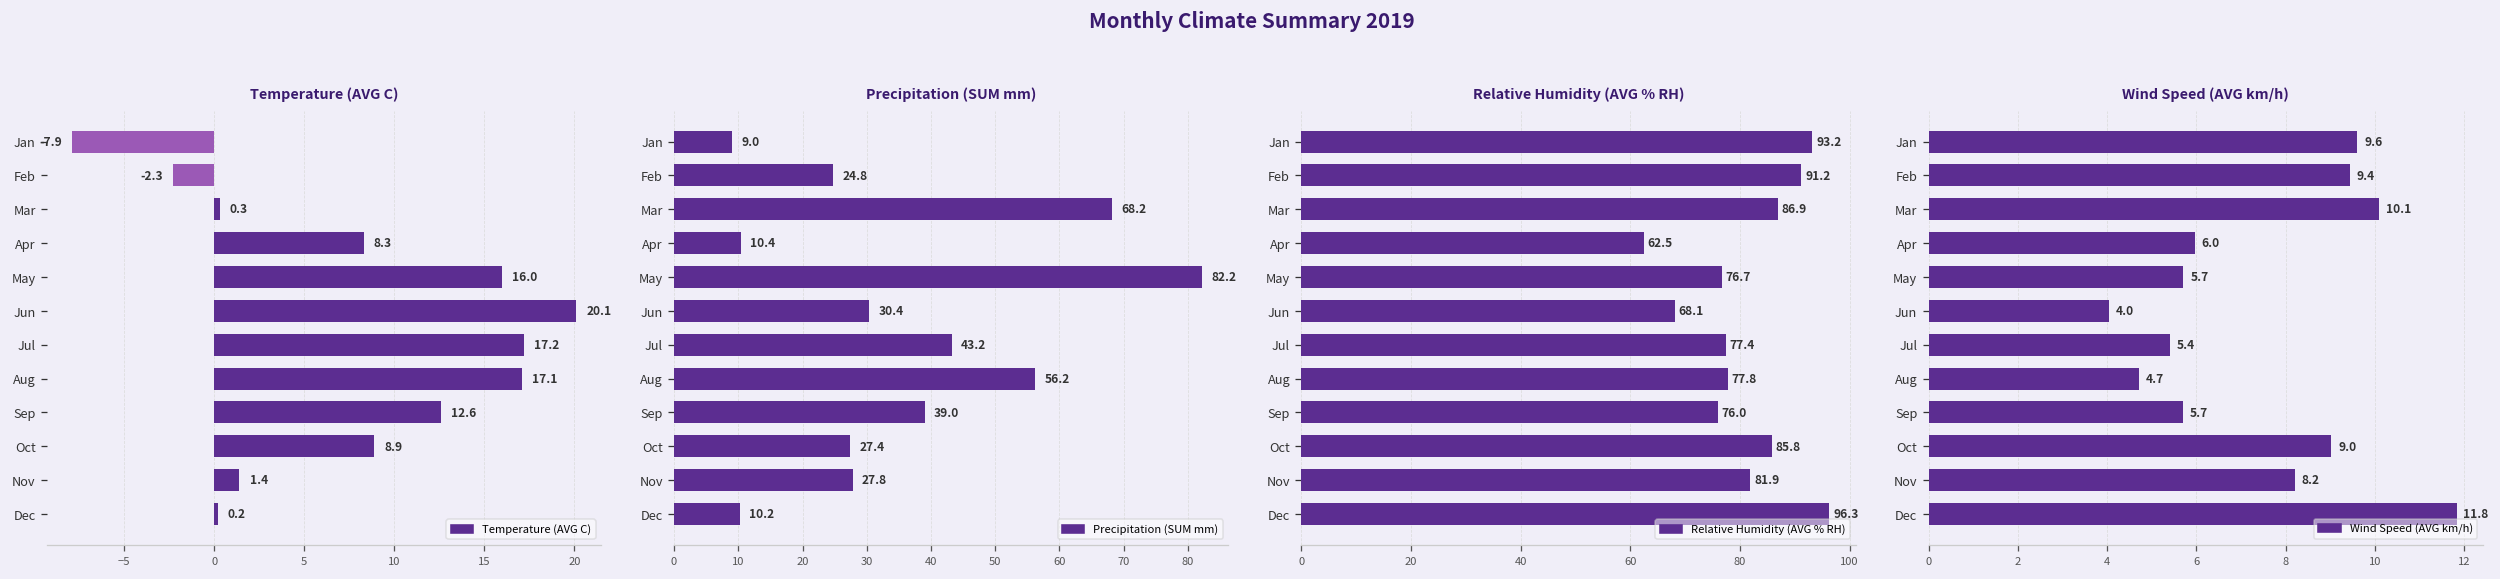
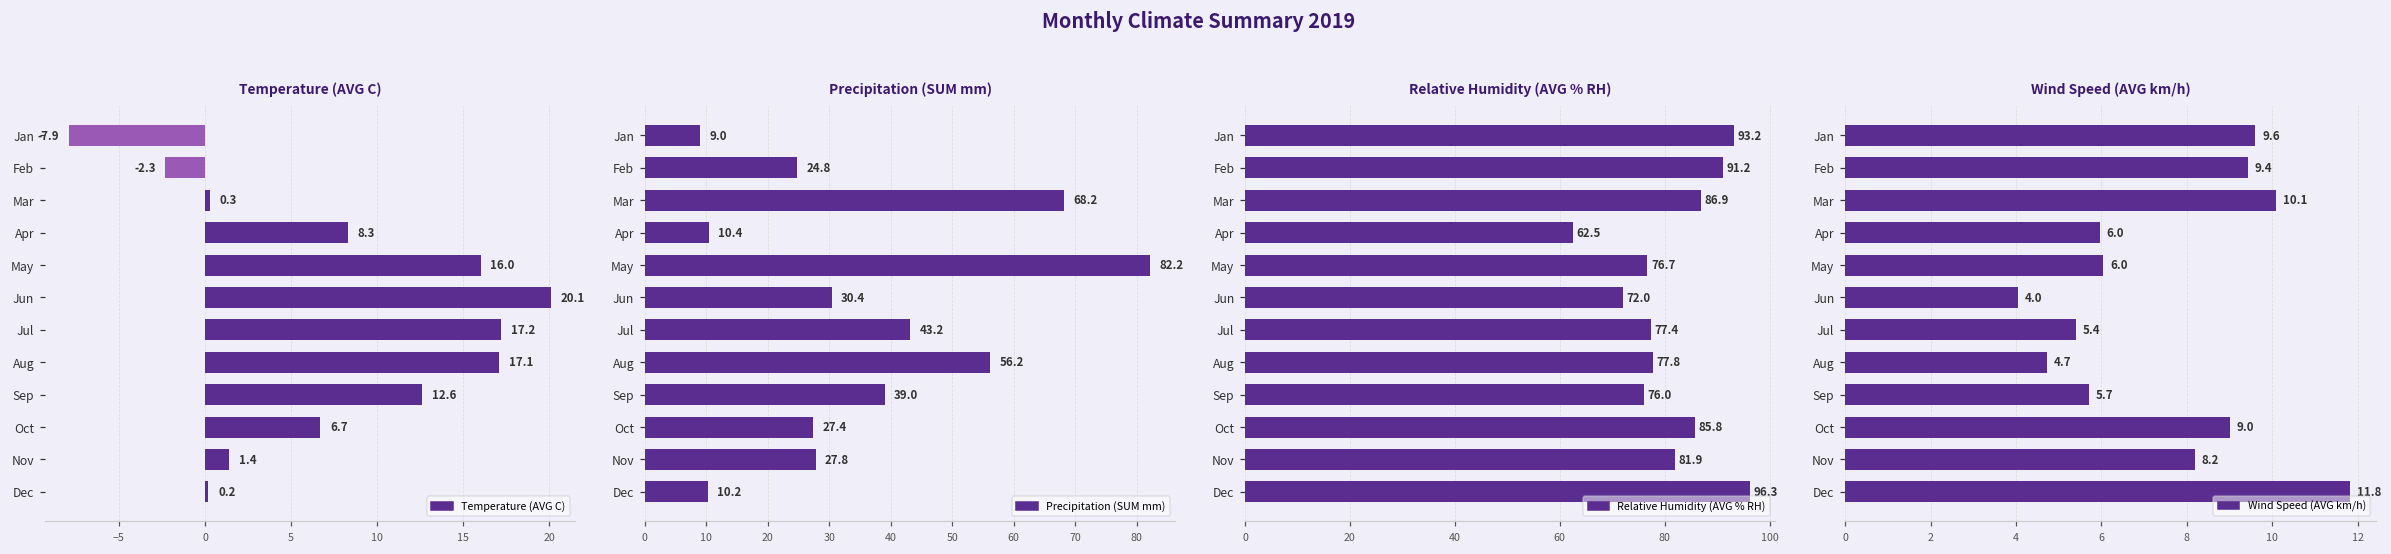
  {
    "Temperature (AVG C)": {
      "Jan": -7.9,
      "Feb": -2.3,
      "Mar": 0.3,
      "Apr": 8.3,
      "May": 16.0,
      "Jun": 20.1,
      "Jul": 17.2,
      "Aug": 17.1,
      "Sep": 12.6,
-     "Oct": 8.9,
+     "Oct": 6.7,
      "Nov": 1.4,
      "Dec": 0.2
    },
    "Precipitation (SUM mm)": {
      "Jan": 9.0,
      "Feb": 24.8,
      "Mar": 68.2,
      "Apr": 10.4,
      "May": 82.2,
      "Jun": 30.4,
      "Jul": 43.2,
      "Aug": 56.2,
      "Sep": 39.0,
      "Oct": 27.4,
      "Nov": 27.8,
      "Dec": 10.2
    },
    "Relative Humidity (AVG % RH)": {
      "Jan": 93.2,
      "Feb": 91.2,
      "Mar": 86.9,
      "Apr": 62.5,
      "May": 76.7,
-     "Jun": 68.1,
+     "Jun": 72.0,
      "Jul": 77.4,
      "Aug": 77.8,
      "Sep": 76.0,
      "Oct": 85.8,
      "Nov": 81.9
    },
    "Wind Speed (AVG km/h)": {
      "Jan": 9.6,
      "Feb": 9.4,
      "Mar": 10.1,
      "Apr": 6.0,
-     "May": 5.7,
+     "May": 6.0,
      "Jun": 4.0,
      "Jul": 5.4,
      "Aug": 4.7,
      "Sep": 5.7,
      "Oct": 9.0,
      "Nov": 8.2
    }
  }
